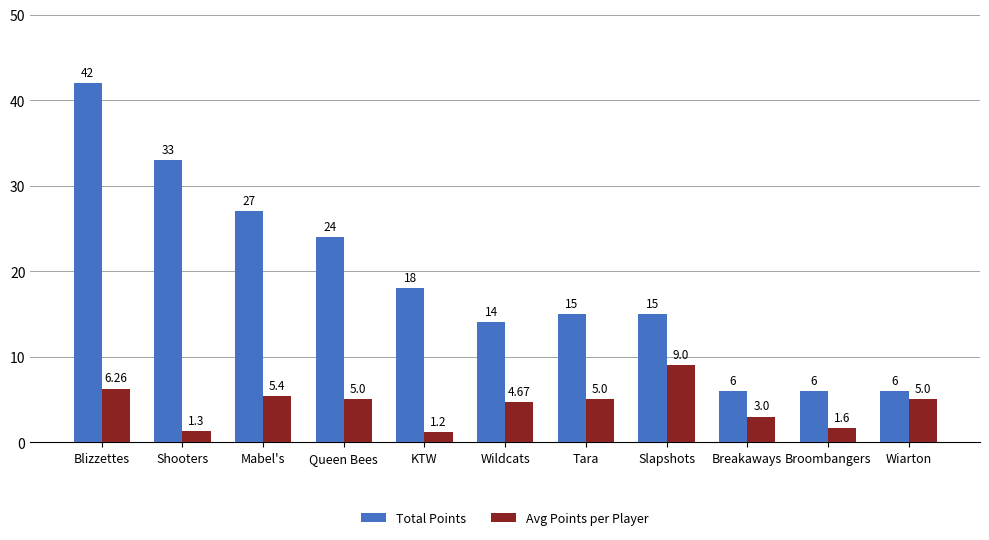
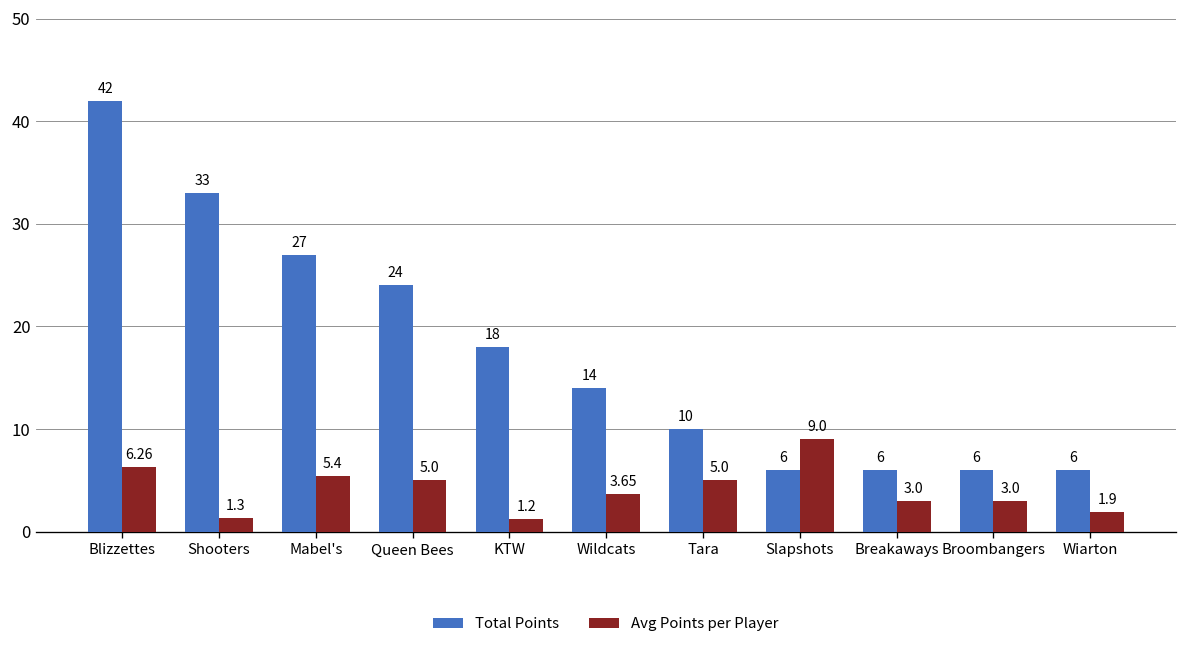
  {
    "Total Points": {
      "Blizzettes": 42,
      "Shooters": 33,
      "Mabel's": 27,
      "Queen Bees": 24,
      "KTW": 18,
      "Wildcats": 14,
-     "Tara": 15,
-     "Slapshots": 15,
+     "Tara": 10,
+     "Slapshots": 6,
      "Breakaways": 6,
      "Broombangers": 6,
      "Wiarton": 6
    },
    "Avg Points per Player": {
      "Blizzettes": 6.26,
      "Shooters": 1.3,
      "Mabel's": 5.4,
      "Queen Bees": 5.0,
      "KTW": 1.2,
-     "Wildcats": 4.67,
+     "Wildcats": 3.65,
      "Tara": 5.0,
      "Slapshots": 9.0,
      "Breakaways": 3.0,
-     "Broombangers": 1.6,
-     "Wiarton": 5.0
+     "Broombangers": 3.0,
+     "Wiarton": 1.9
    }
  }
